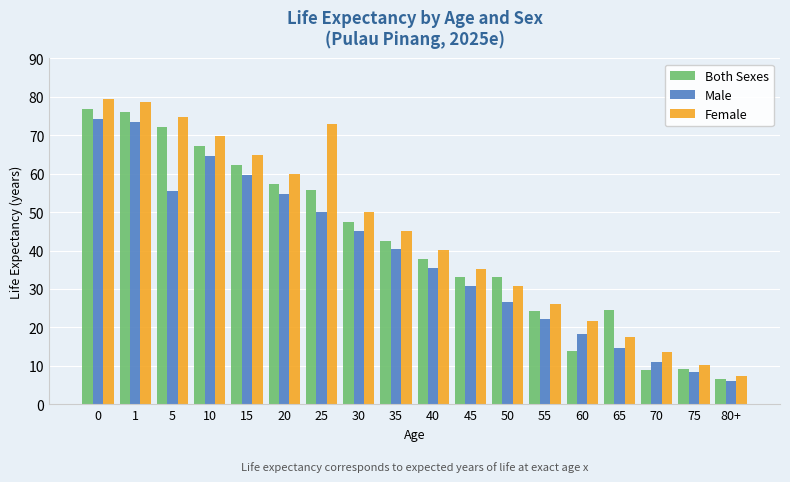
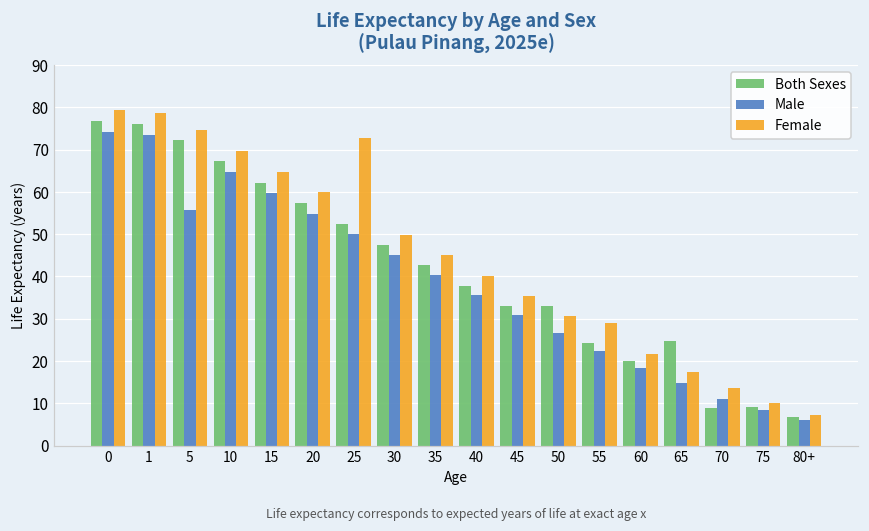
  {
    "Both Sexes": {
      "0": 77,
      "1": 76,
      "5": 72,
      "10": 67,
      "15": 62,
      "20": 57,
-     "25": 56,
+     "25": 52,
      "30": 48,
      "35": 43,
      "40": 38,
      "45": 33,
      "50": 33,
      "55": 24,
-     "60": 14,
+     "60": 20,
      "65": 25,
      "70": 9,
      "75": 9,
      "80+": 7
    },
    "Male": {
      "0": 74,
      "1": 74,
      "5": 56,
      "10": 65,
      "15": 60,
      "20": 55,
      "25": 50,
      "30": 45,
      "35": 40,
      "40": 36,
      "45": 31,
      "50": 27,
      "55": 22,
      "60": 18,
      "65": 15,
      "70": 11,
      "75": 8,
      "80+": 6
    },
    "Female": {
      "0": 79,
      "1": 79,
      "5": 75,
      "10": 70,
      "15": 65,
      "20": 60,
      "25": 73,
      "30": 50,
      "35": 45,
      "40": 40,
      "45": 35,
      "50": 31,
-     "55": 26,
+     "55": 29,
      "60": 22,
      "65": 18,
      "70": 14,
      "75": 10,
      "80+": 7
    }
  }
